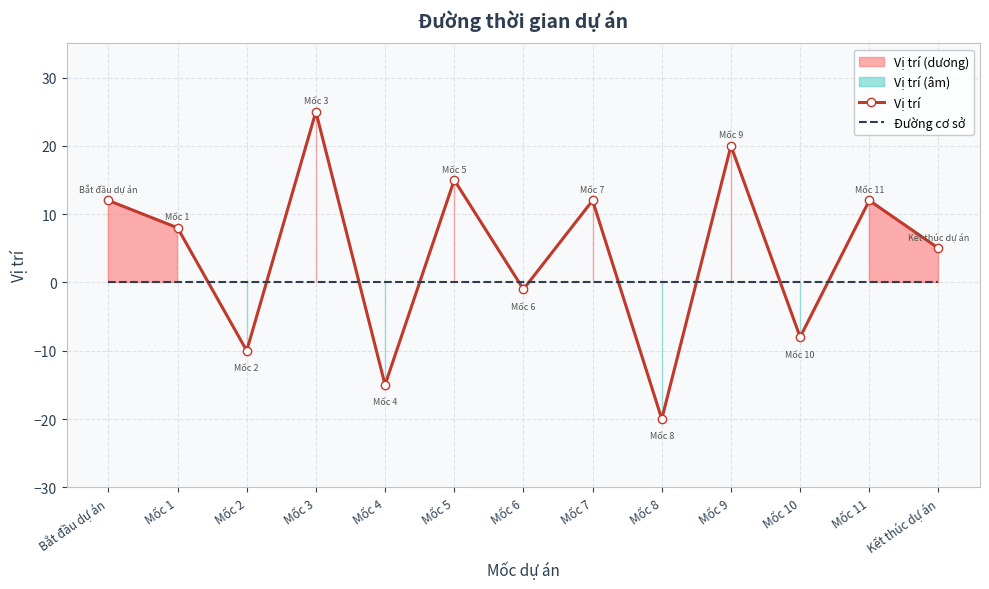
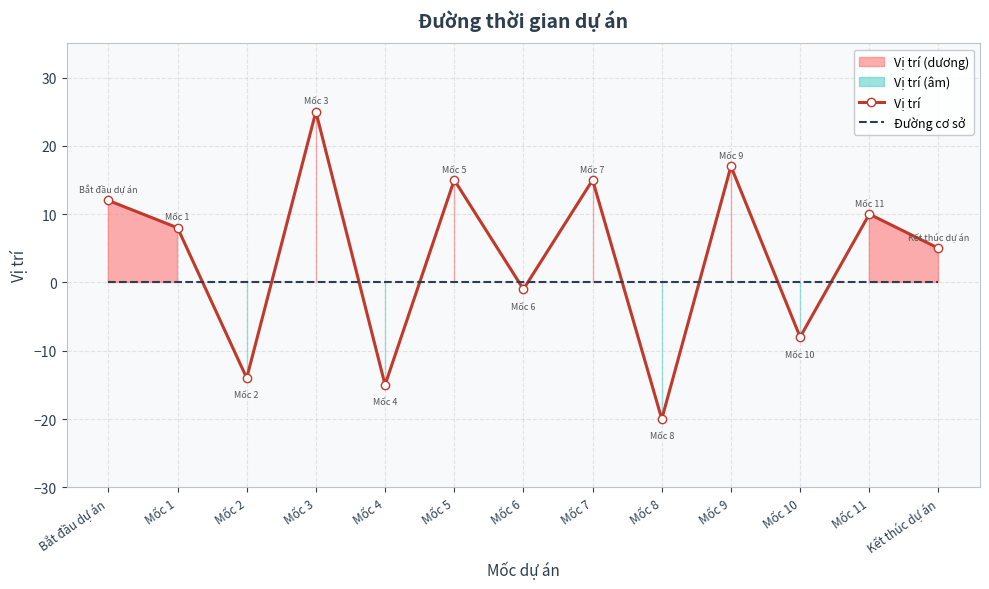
  {
    "Vị trí": {
      "Bắt đầu dự án": 12,
-     "Mốc 2": -10,
-     "Mốc 7": 12,
-     "Mốc 9": 20,
-     "Mốc 11": 12,
+     "Mốc 2": -14,
+     "Mốc 7": 15,
+     "Mốc 9": 17,
+     "Mốc 11": 10,
      "Kết thúc dự án": 5
    },
    "Đường cơ sở": {
      "Bắt đầu dự án": 0,
      "Mốc 1": 0,
      "Mốc 2": 0,
      "Mốc 3": 0,
      "Mốc 4": 0,
      "Mốc 5": 0,
      "Mốc 6": 0,
      "Mốc 7": 0,
      "Mốc 8": 0,
      "Mốc 9": 0,
      "Mốc 10": 0,
      "Mốc 11": 0,
      "Kết thúc dự án": 0
    }
  }
